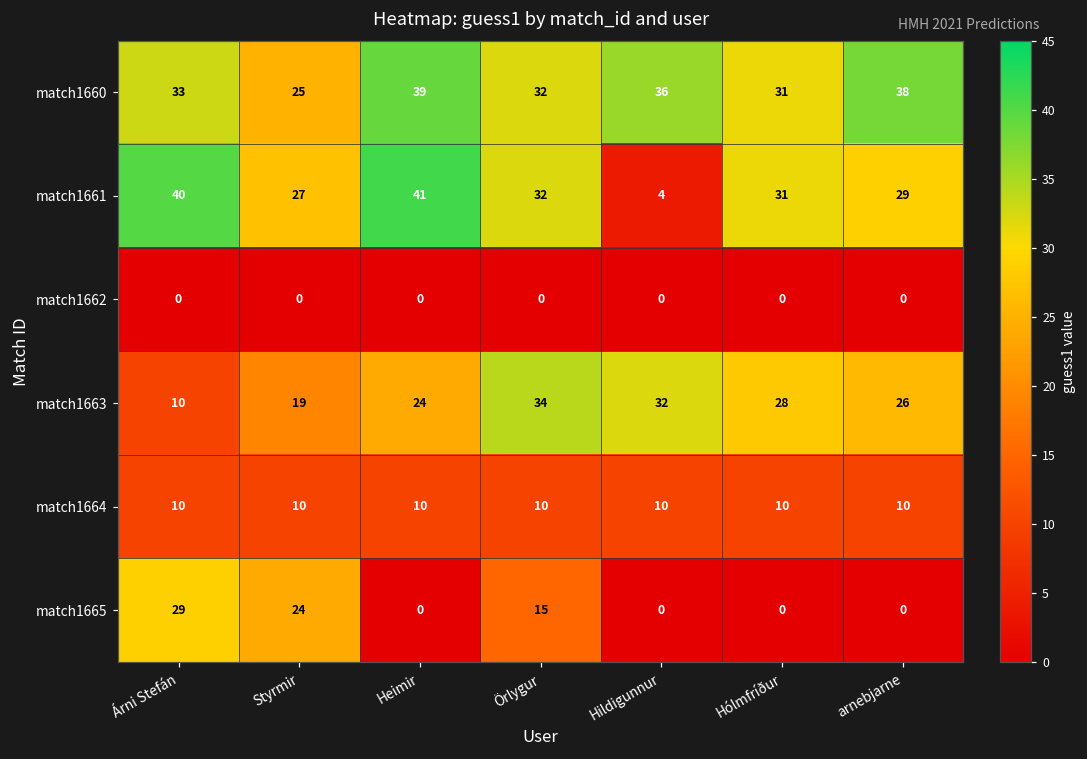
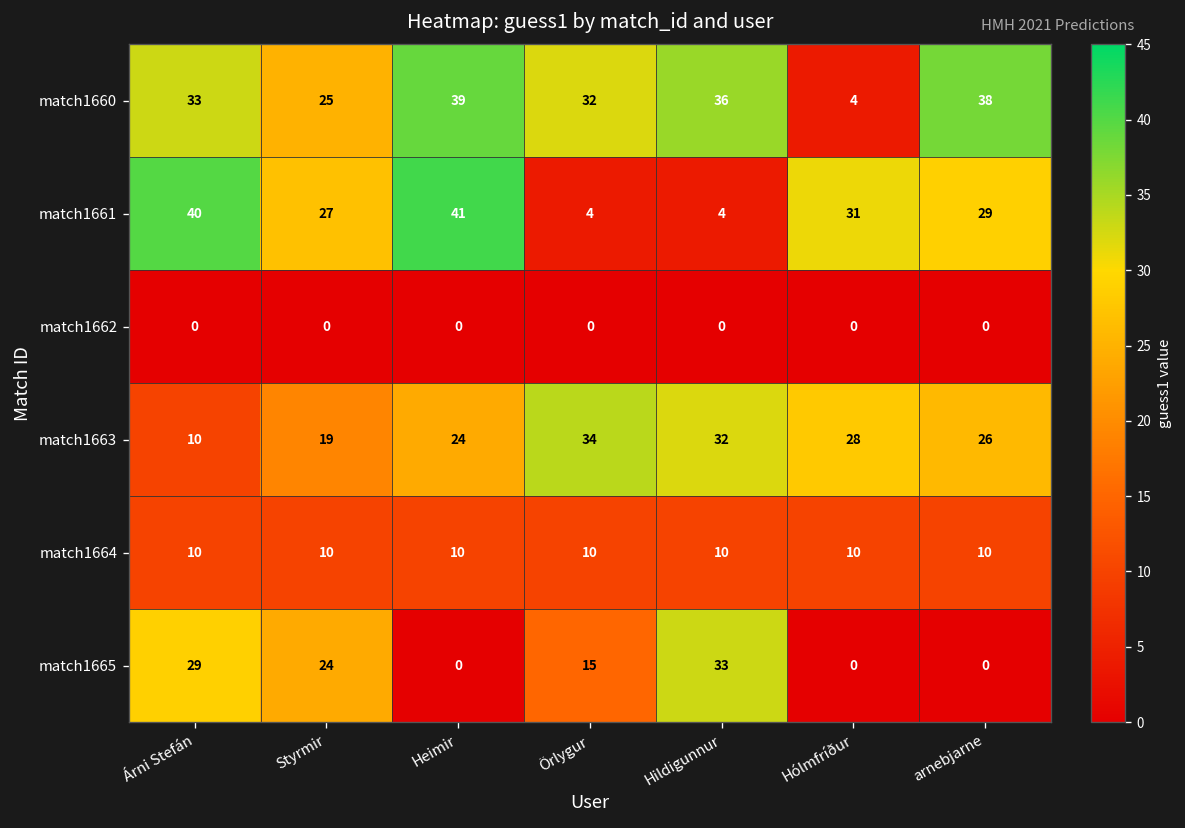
  {
    "match1660": {
      "Árni Stefán": 33,
      "Styrmir": 25,
      "Heimir": 39,
      "Örlygur": 32,
      "Hildigunnur": 36,
-     "Hólmfríður": 31,
+     "Hólmfríður": 4,
      "arnebjarne": 38
    },
    "match1661": {
      "Árni Stefán": 40,
      "Styrmir": 27,
      "Heimir": 41,
-     "Örlygur": 32,
+     "Örlygur": 4,
      "Hildigunnur": 4,
      "Hólmfríður": 31,
      "arnebjarne": 29
    },
    "match1662": {
      "Árni Stefán": 0,
      "Styrmir": 0,
      "Heimir": 0,
      "Örlygur": 0,
      "Hildigunnur": 0,
      "Hólmfríður": 0,
      "arnebjarne": 0
    },
    "match1663": {
      "Árni Stefán": 10,
      "Styrmir": 19,
      "Heimir": 24,
      "Örlygur": 34,
      "Hildigunnur": 32,
      "Hólmfríður": 28,
      "arnebjarne": 26
    },
    "match1664": {
      "Árni Stefán": 10,
      "Styrmir": 10,
      "Heimir": 10,
      "Örlygur": 10,
      "Hildigunnur": 10,
      "Hólmfríður": 10,
      "arnebjarne": 10
    },
    "match1665": {
      "Árni Stefán": 29,
      "Styrmir": 24,
      "Heimir": 0,
      "Örlygur": 15,
-     "Hildigunnur": 0,
+     "Hildigunnur": 33,
      "Hólmfríður": 0,
      "arnebjarne": 0
    }
  }
